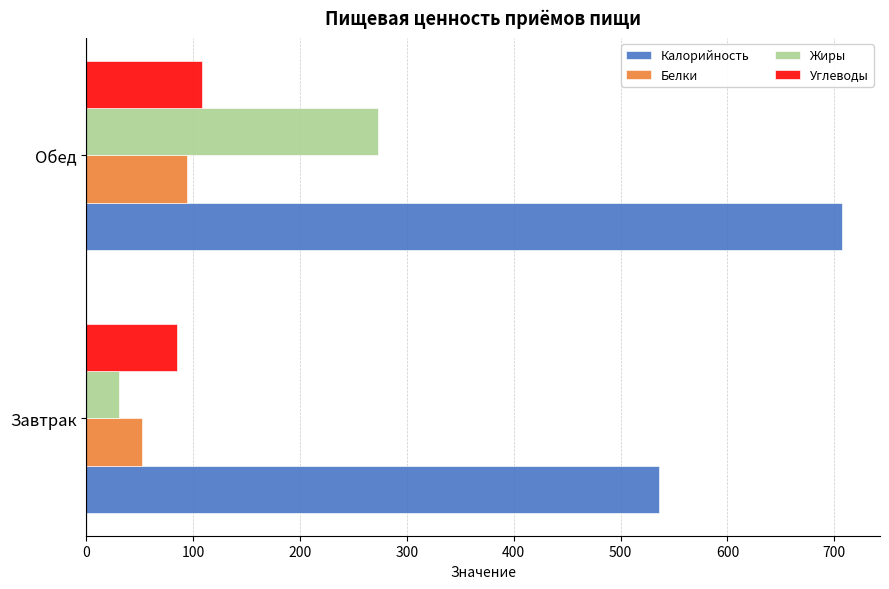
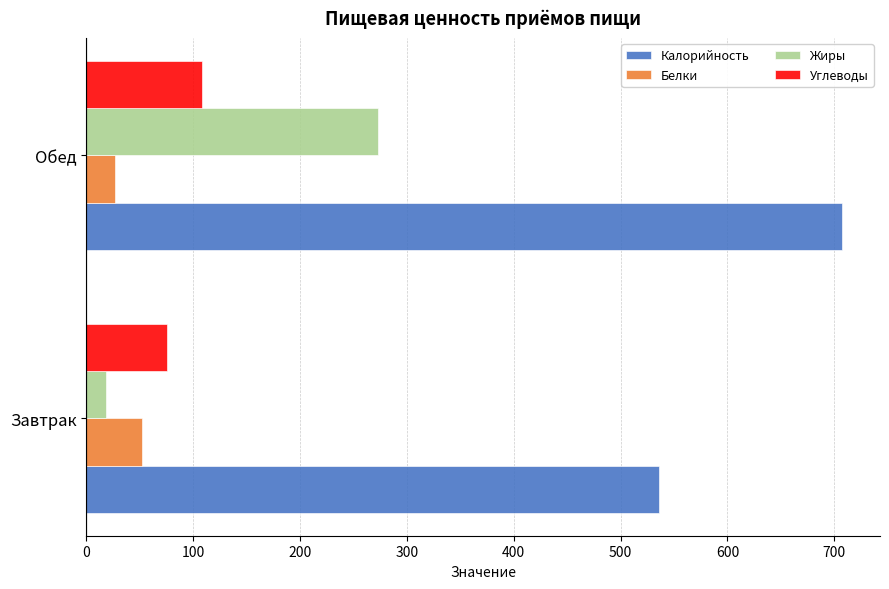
  {
    "Калорийность": {
      "Обед": 707,
      "Завтрак": 536
    },
    "Белки": {
-     "Обед": 94,
+     "Обед": 27,
      "Завтрак": 52
    },
    "Жиры": {
      "Обед": 273,
-     "Завтрак": 30
+     "Завтрак": 18
    },
    "Углеводы": {
      "Обед": 109,
-     "Завтрак": 84
+     "Завтрак": 76
    }
  }
